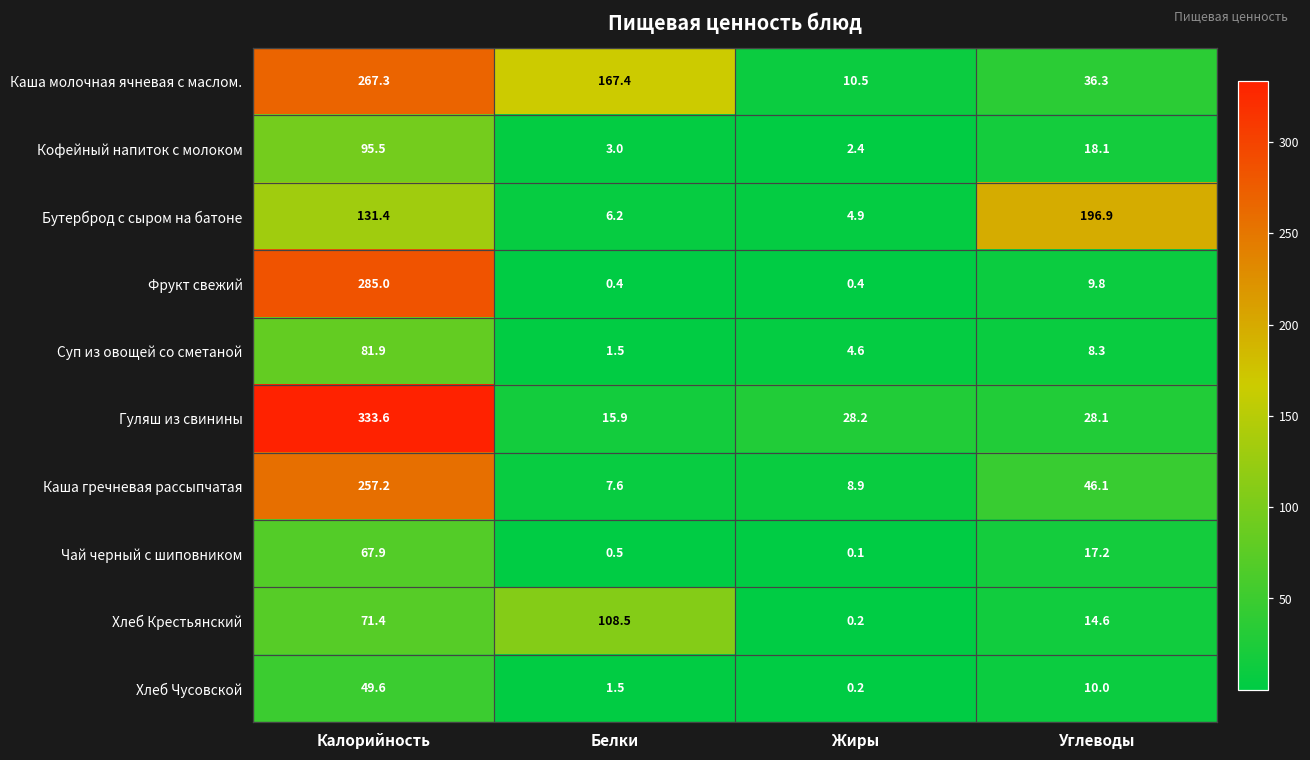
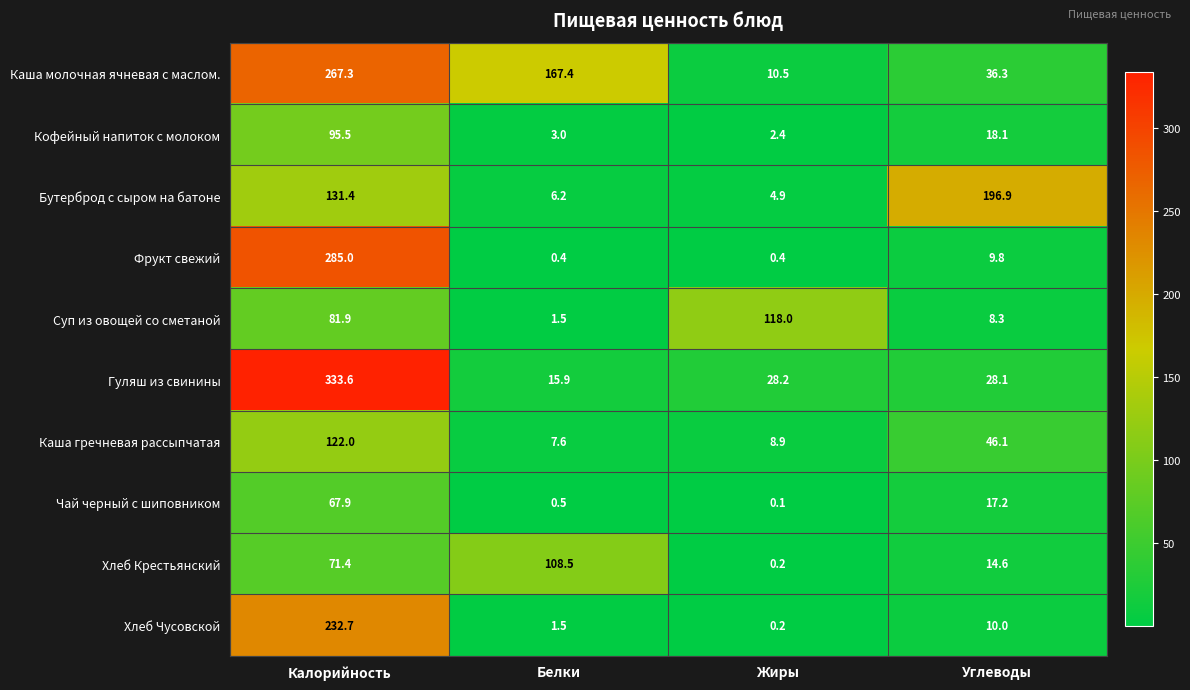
  {
    "Каша молочная ячневая с маслом.": {
      "Калорийность": 267.3,
      "Белки": 167.4,
      "Жиры": 10.5,
      "Углеводы": 36.3
    },
    "Кофейный напиток с молоком": {
      "Калорийность": 95.5,
      "Белки": 3.0,
      "Жиры": 2.4,
      "Углеводы": 18.1
    },
    "Бутерброд с сыром на батоне": {
      "Калорийность": 131.4,
      "Белки": 6.2,
      "Жиры": 4.9,
      "Углеводы": 196.9
    },
    "Фрукт свежий": {
      "Калорийность": 285.0,
      "Белки": 0.4,
      "Жиры": 0.4,
      "Углеводы": 9.8
    },
    "Суп из овощей со сметаной": {
      "Калорийность": 81.9,
      "Белки": 1.5,
-     "Жиры": 4.6,
+     "Жиры": 118.0,
      "Углеводы": 8.3
    },
    "Гуляш из свинины": {
      "Калорийность": 333.6,
      "Белки": 15.9,
      "Жиры": 28.2,
      "Углеводы": 28.1
    },
    "Каша гречневая рассыпчатая": {
-     "Калорийность": 257.2,
+     "Калорийность": 122.0,
      "Белки": 7.6,
      "Жиры": 8.9,
      "Углеводы": 46.1
    },
    "Чай черный с шиповником": {
      "Калорийность": 67.9,
      "Белки": 0.5,
      "Жиры": 0.1,
      "Углеводы": 17.2
    },
    "Хлеб Крестьянский": {
      "Калорийность": 71.4,
      "Белки": 108.5,
      "Жиры": 0.2,
      "Углеводы": 14.6
    },
    "Хлеб Чусовской": {
-     "Калорийность": 49.6,
+     "Калорийность": 232.7,
      "Белки": 1.5,
      "Жиры": 0.2,
      "Углеводы": 10.0
    }
  }
